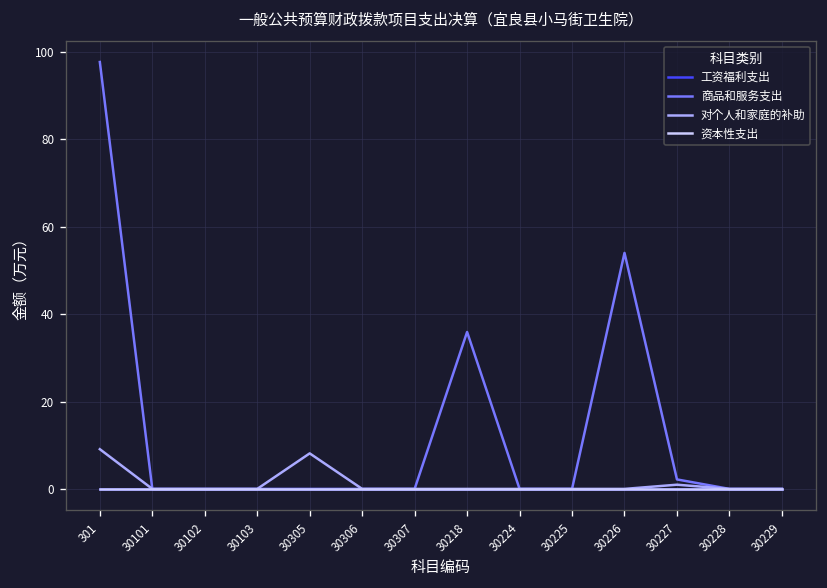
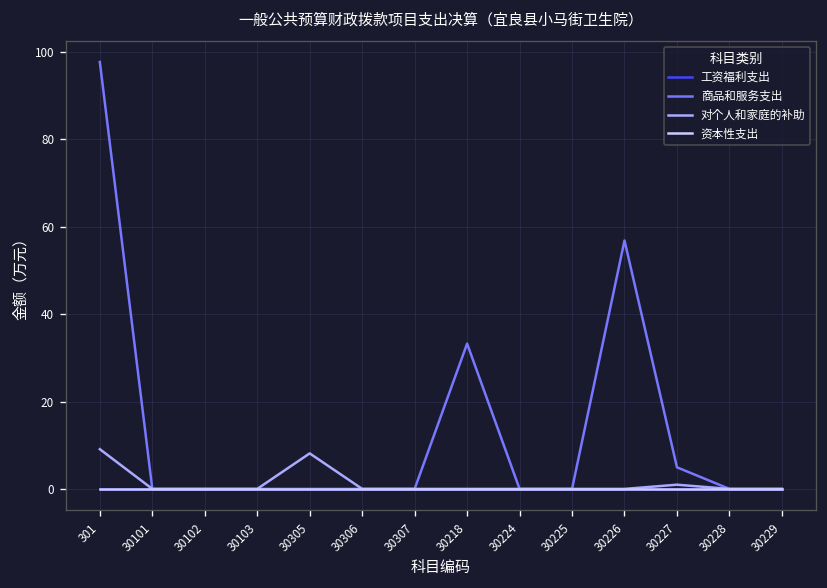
  {
    "商品和服务支出": {
      "301": 98,
-     "30218": 36,
-     "30226": 54,
-     "30227": 2
+     "30218": 33,
+     "30226": 57,
+     "30227": 5
    }
  }
